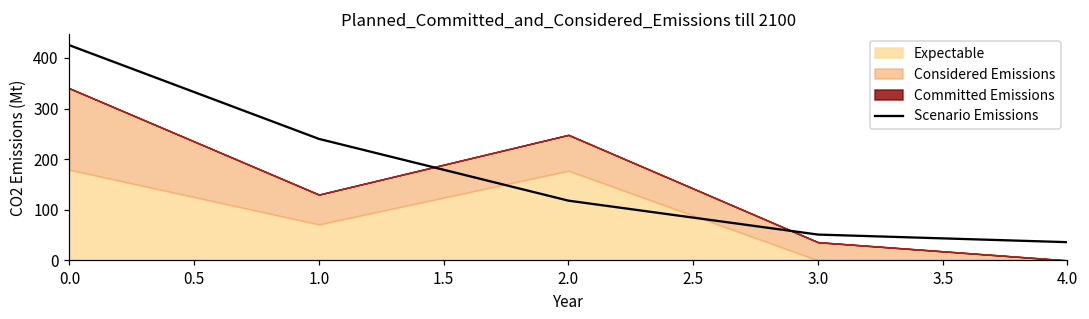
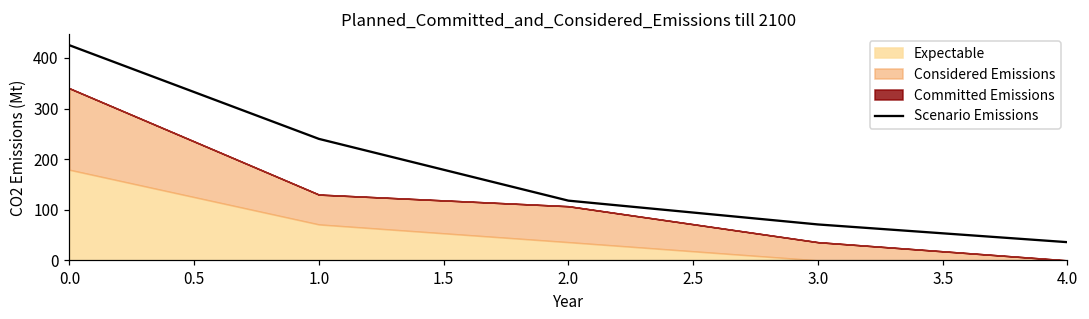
  {
    "Scenario Emissions": {
      "0.0": 430,
      "1.0": 240,
      "2.0": 120,
-     "3.0": 50,
+     "3.0": 70,
      "4.0": 40
    },
    "Expectable": {
      "0.0": 180,
      "1.0": 70,
-     "2.0": 180,
+     "2.0": 40,
      "3.0": 0
    }
  }
